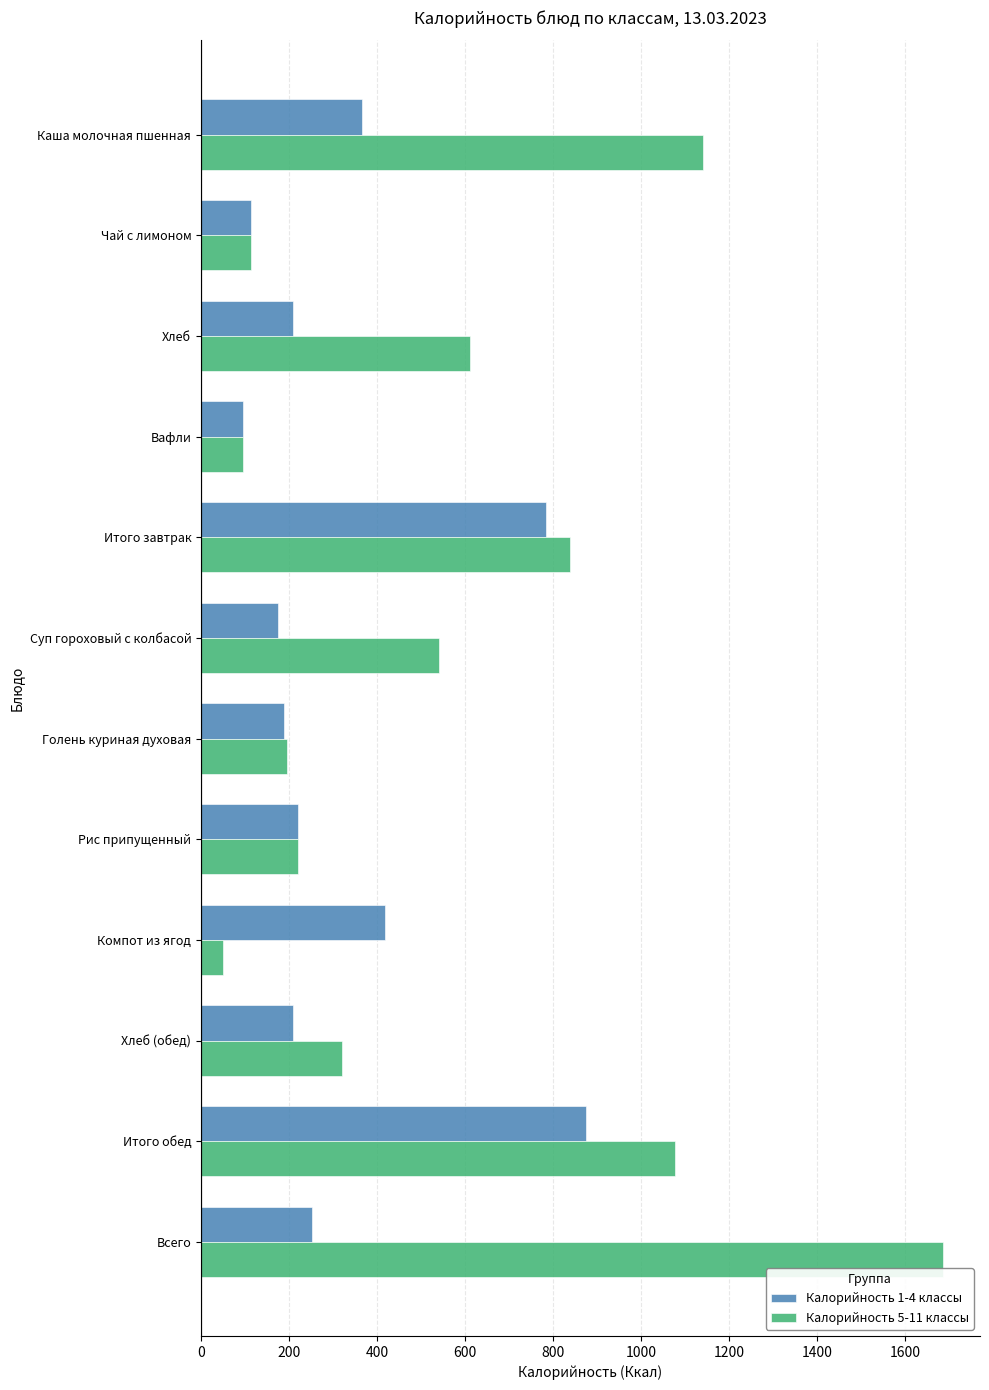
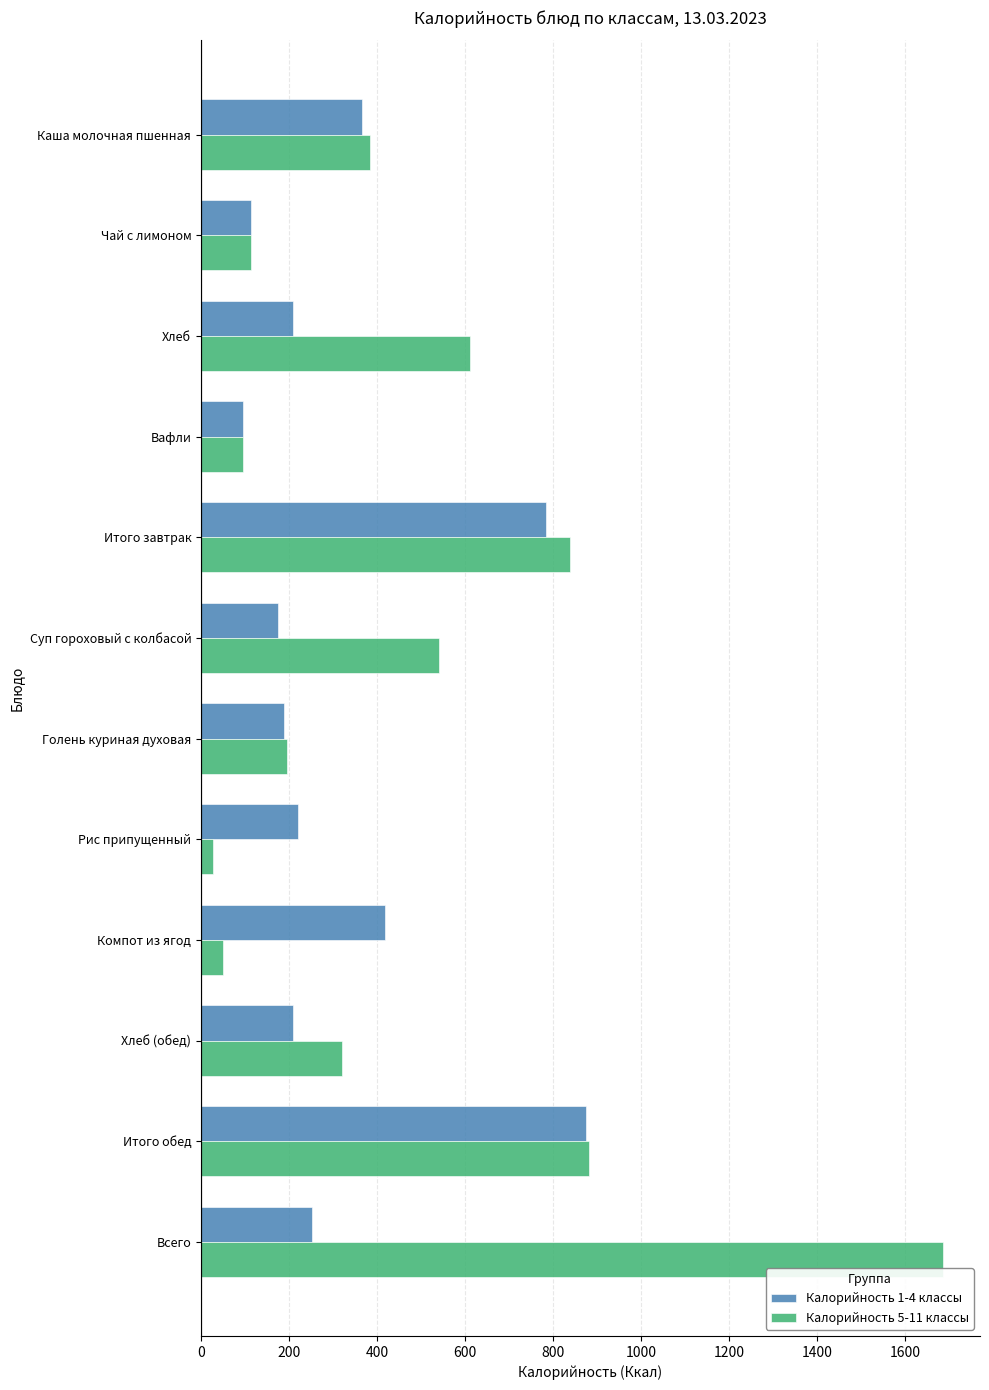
  {
    "Калорийность 1-4 классы": {
      "Каша молочная пшенная": 370,
      "Чай с лимоном": 110,
      "Хлеб": 210,
      "Вафли": 100,
      "Итого завтрак": 780,
      "Суп гороховый с колбасой": 180,
      "Голень куриная духовая": 190,
      "Рис припущенный": 220,
      "Компот из ягод": 420,
      "Хлеб (обед)": 210,
      "Итого обед": 880,
      "Всего": 250
    },
    "Калорийность 5-11 классы": {
-     "Каша молочная пшенная": 1140,
+     "Каша молочная пшенная": 390,
      "Чай с лимоном": 110,
      "Хлеб": 610,
      "Вафли": 100,
      "Итого завтрак": 840,
      "Суп гороховый с колбасой": 540,
      "Голень куриная духовая": 200,
-     "Рис припущенный": 220,
+     "Рис припущенный": 30,
      "Компот из ягод": 50,
      "Хлеб (обед)": 320,
-     "Итого обед": 1080,
+     "Итого обед": 880,
      "Всего": 1690
    }
  }
